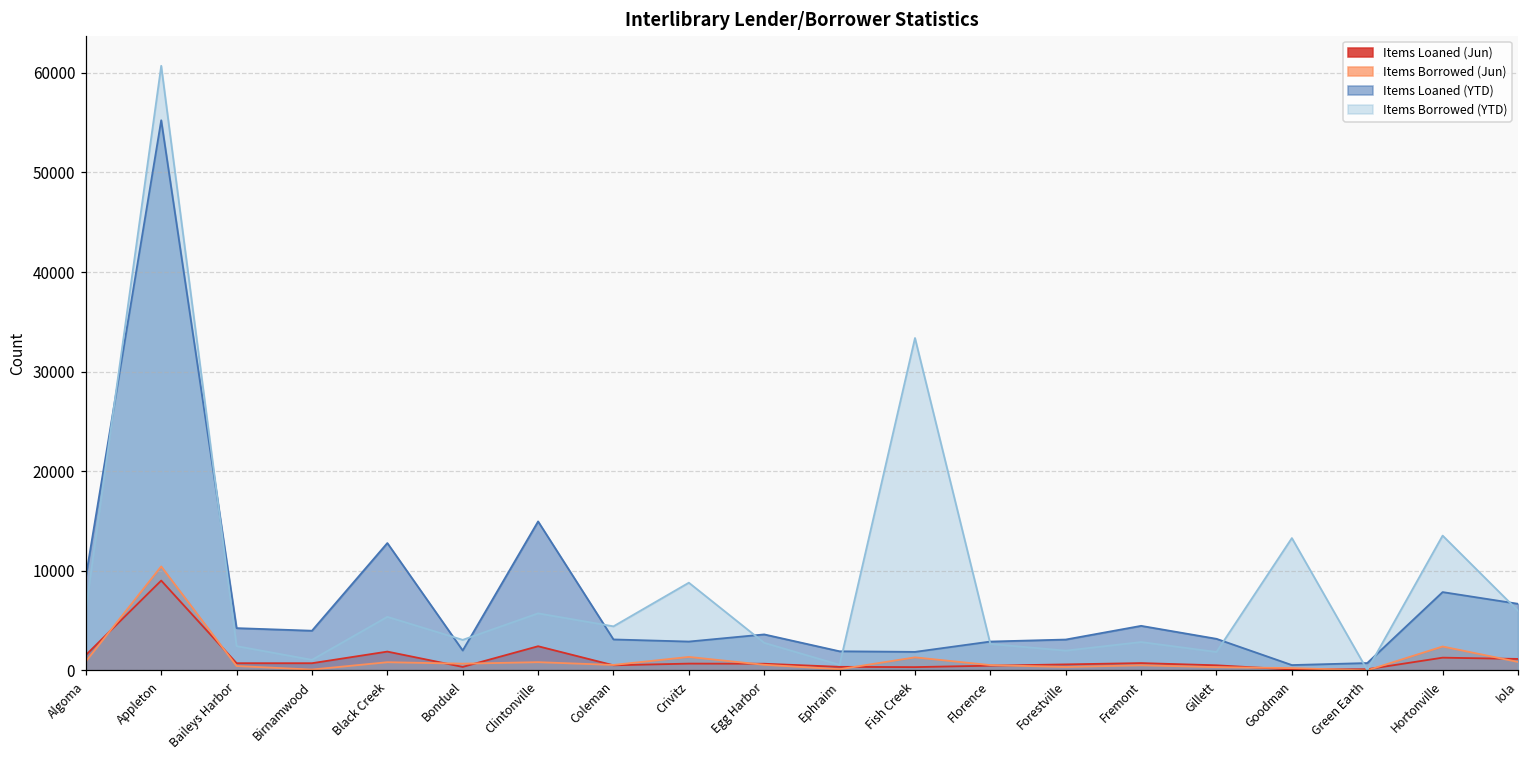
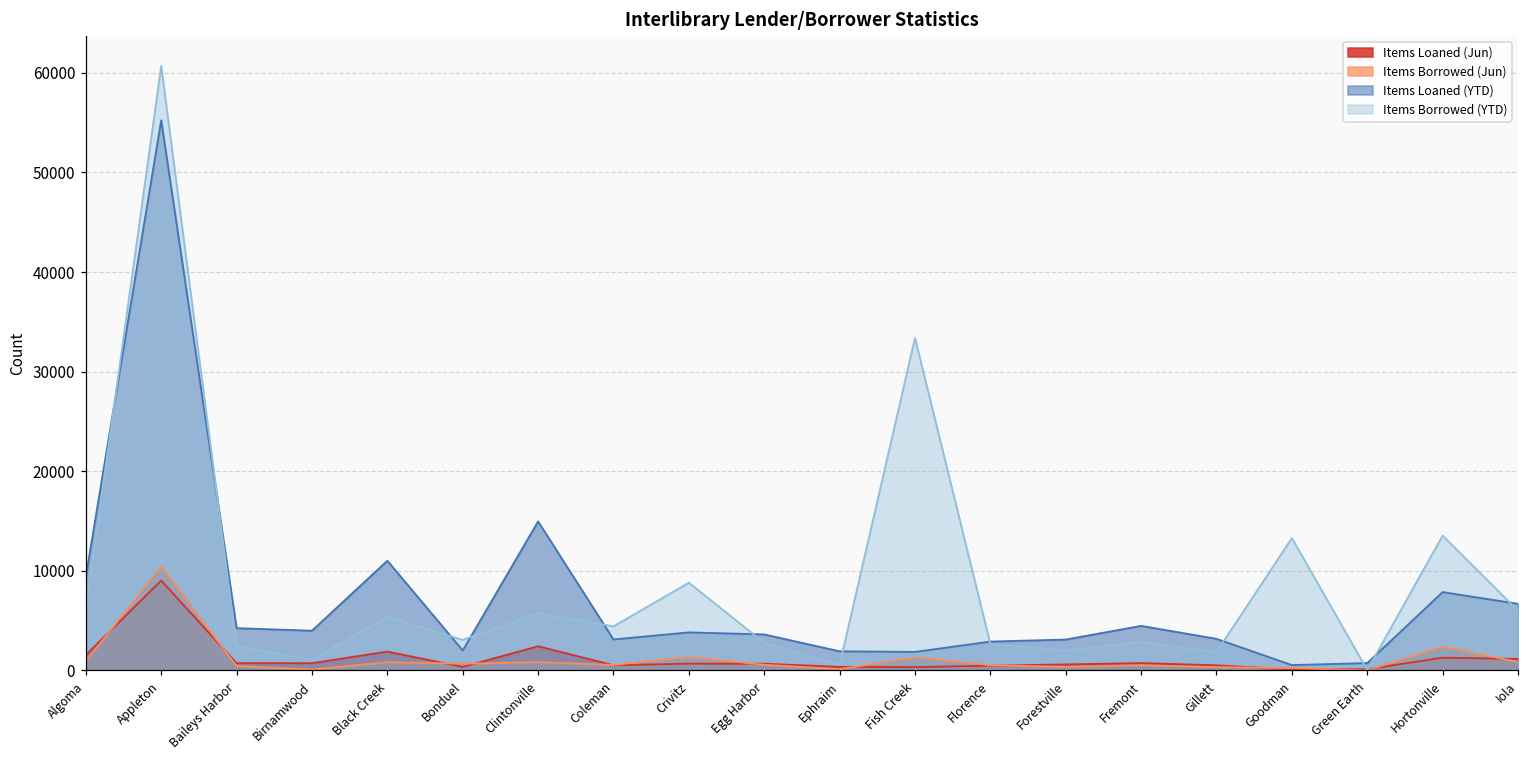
  {
    "Items Loaned (Jun)": {
      "Algoma": 2000,
      "Appleton": 9000,
      "Baileys Harbor": 1000,
      "Birnamwood": 1000,
      "Black Creek": 2000,
      "Bonduel": 0,
      "Clintonville": 2000,
      "Crivitz": 1000,
      "Fish Creek": 0,
      "Hortonville": 1000,
      "Iola": 1000
    },
    "Items Borrowed (Jun)": {
      "Algoma": 1000,
      "Appleton": 10000,
      "Baileys Harbor": 0,
      "Birnamwood": 0,
      "Black Creek": 1000,
      "Bonduel": 1000,
      "Clintonville": 1000,
      "Crivitz": 1000,
      "Fish Creek": 1000,
      "Hortonville": 2000,
      "Iola": 1000
    },
    "Items Loaned (YTD)": {
      "Algoma": 9000,
      "Appleton": 55000,
      "Baileys Harbor": 4000,
      "Birnamwood": 4000,
-     "Black Creek": 13000,
+     "Black Creek": 11000,
      "Bonduel": 2000,
      "Clintonville": 15000,
      "Coleman": 3000,
-     "Crivitz": 3000,
+     "Crivitz": 4000,
      "Egg Harbor": 4000,
      "Ephraim": 2000,
      "Fish Creek": 2000,
      "Forestville": 3000,
      "Fremont": 4000,
      "Gillett": 3000,
      "Goodman": 1000,
      "Green Earth": 1000,
      "Hortonville": 8000,
      "Iola": 7000
    },
    "Items Borrowed (YTD)": {
      "Algoma": 6000,
      "Appleton": 61000,
      "Baileys Harbor": 2000,
      "Birnamwood": 1000,
      "Black Creek": 5000,
      "Bonduel": 3000,
      "Clintonville": 6000,
      "Coleman": 4000,
      "Crivitz": 9000,
      "Egg Harbor": 3000,
      "Fish Creek": 33000,
      "Forestville": 2000,
      "Fremont": 3000,
      "Gillett": 2000,
      "Goodman": 13000,
      "Hortonville": 14000,
      "Iola": 6000
    }
  }
